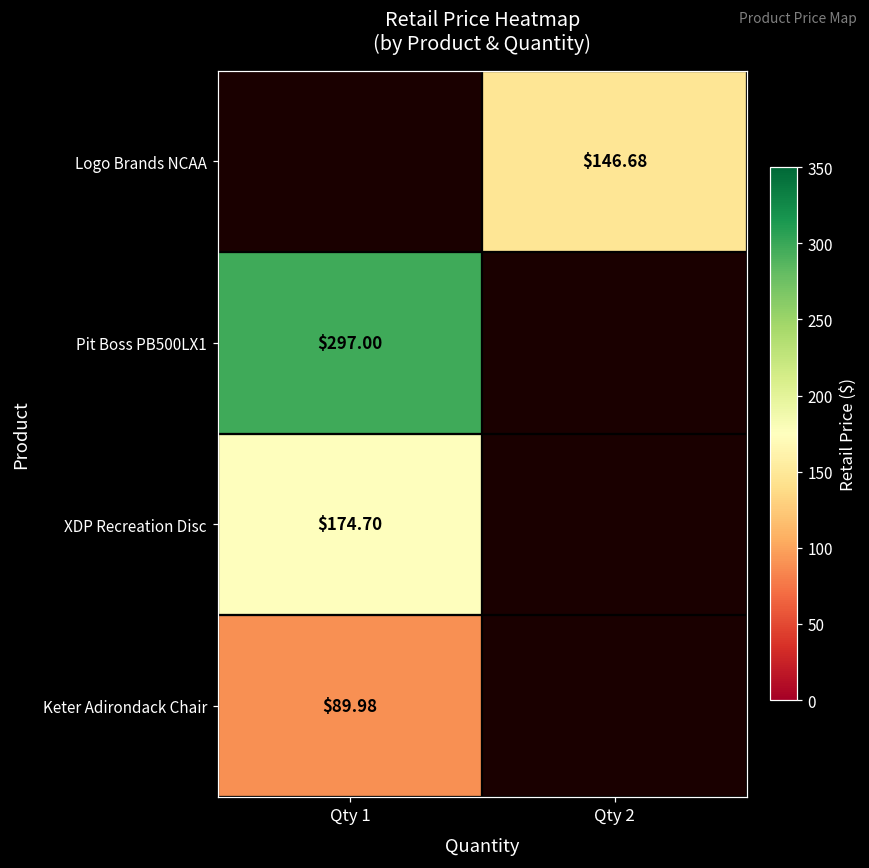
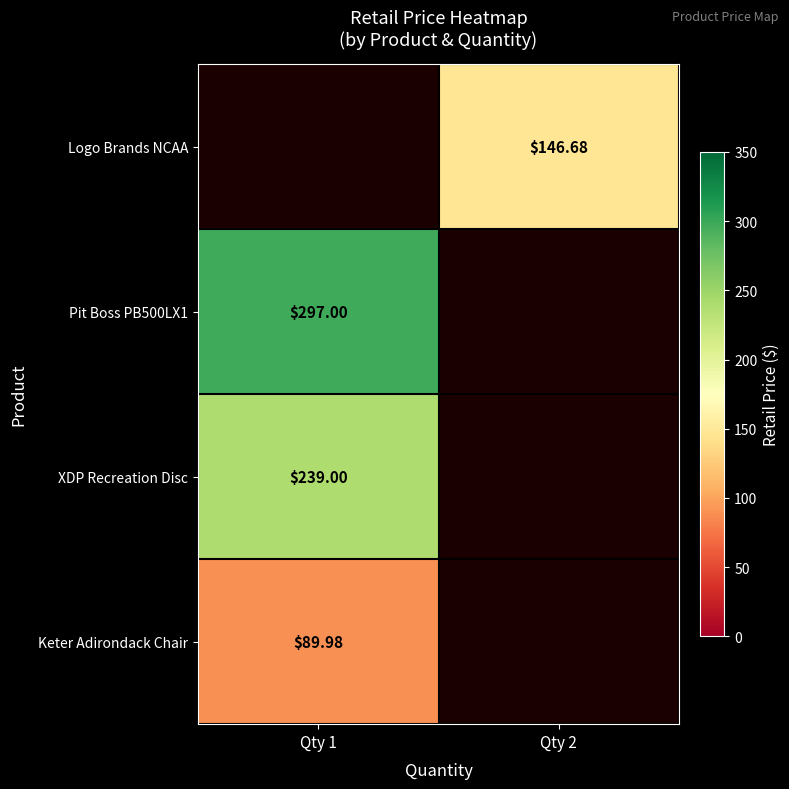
  {
    "Logo Brands NCAA": {
      "Qty 2": "$146.68"
    },
    "Pit Boss PB500LX1": {
      "Qty 1": "$297.00"
    },
    "XDP Recreation Disc": {
-     "Qty 1": "$174.70"
+     "Qty 1": "$239.00"
    },
    "Keter Adirondack Chair": {
      "Qty 1": "$89.98"
    }
  }
